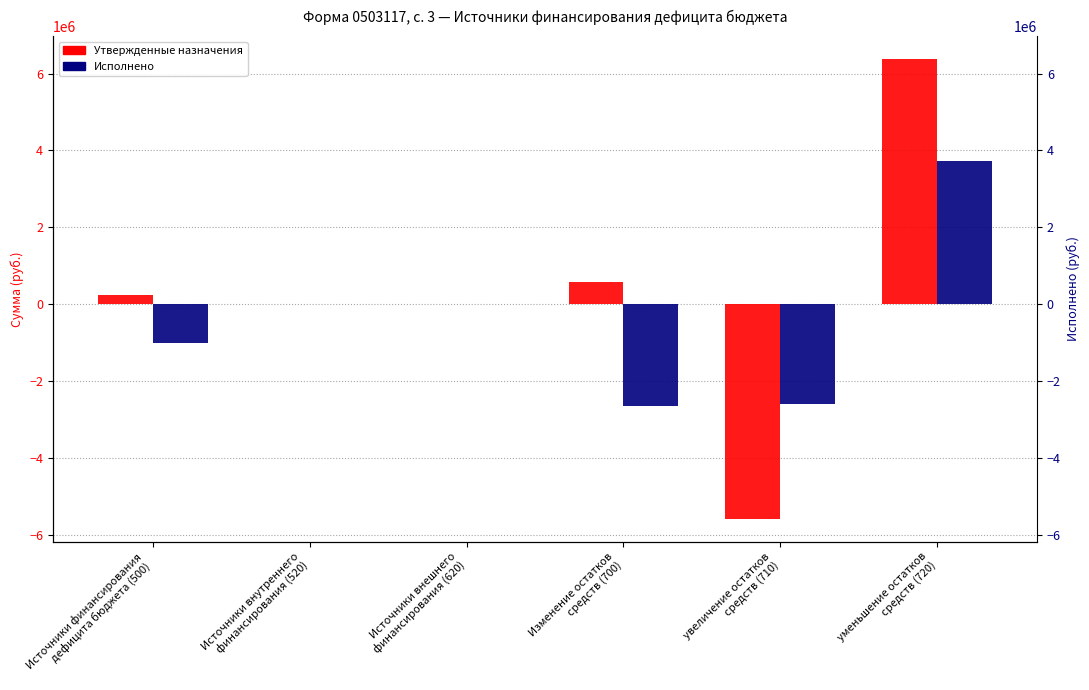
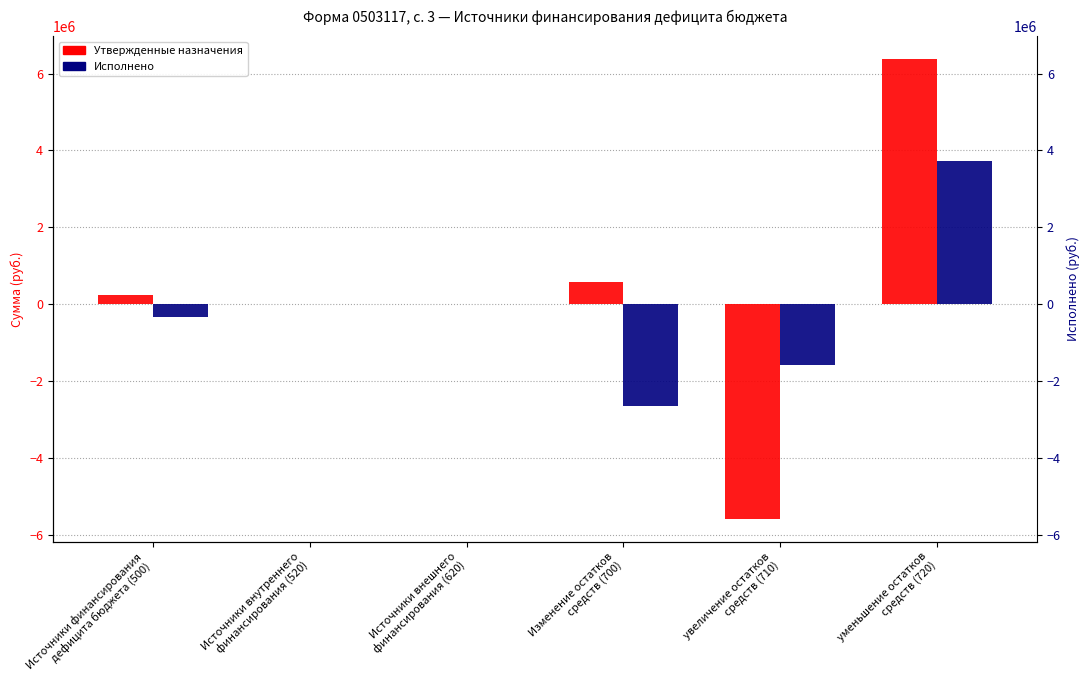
  {
    "Утвержденные назначения": {
      "Источники финансирования дефицита бюджета (500)": 200000,
      "Источники внутреннего финансирования (520)": 0,
      "Источники внешнего финансирования (620)": 0,
      "Изменение остатков средств (700)": 600000,
      "увеличение остатков средств (710)": -5600000,
      "уменьшение остатков средств (720)": 6400000
    },
    "Исполнено": {
-     "Источники финансирования дефицита бюджета (500)": -1000000,
+     "Источники финансирования дефицита бюджета (500)": -300000,
      "Источники внутреннего финансирования (520)": 0,
      "Источники внешнего финансирования (620)": 0,
      "Изменение остатков средств (700)": -2700000,
-     "увеличение остатков средств (710)": -2600000,
+     "увеличение остатков средств (710)": -1600000,
      "уменьшение остатков средств (720)": 3700000
    }
  }
